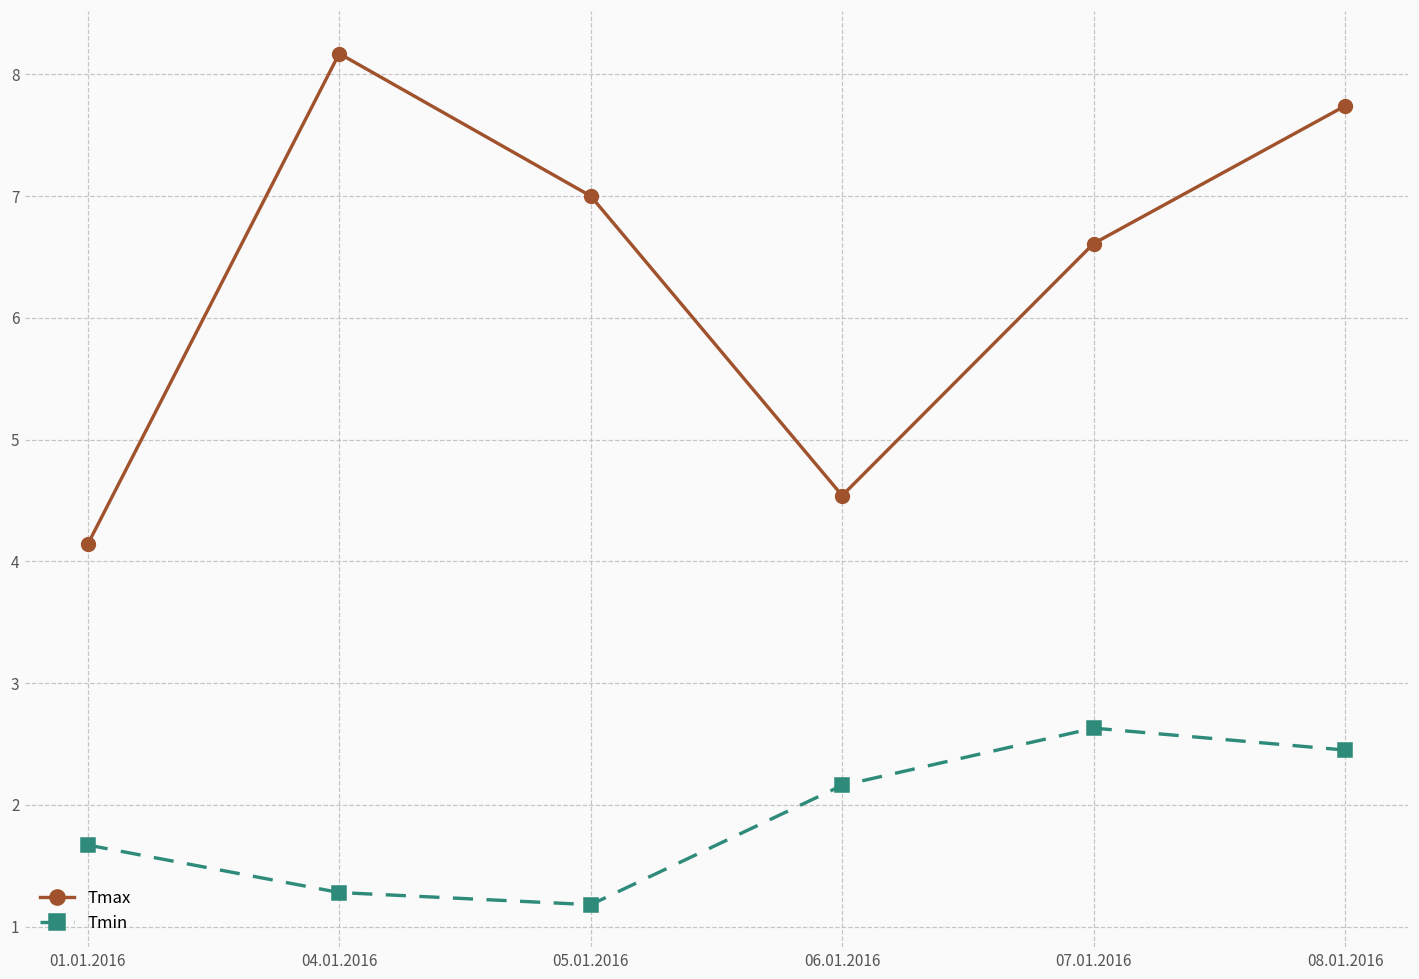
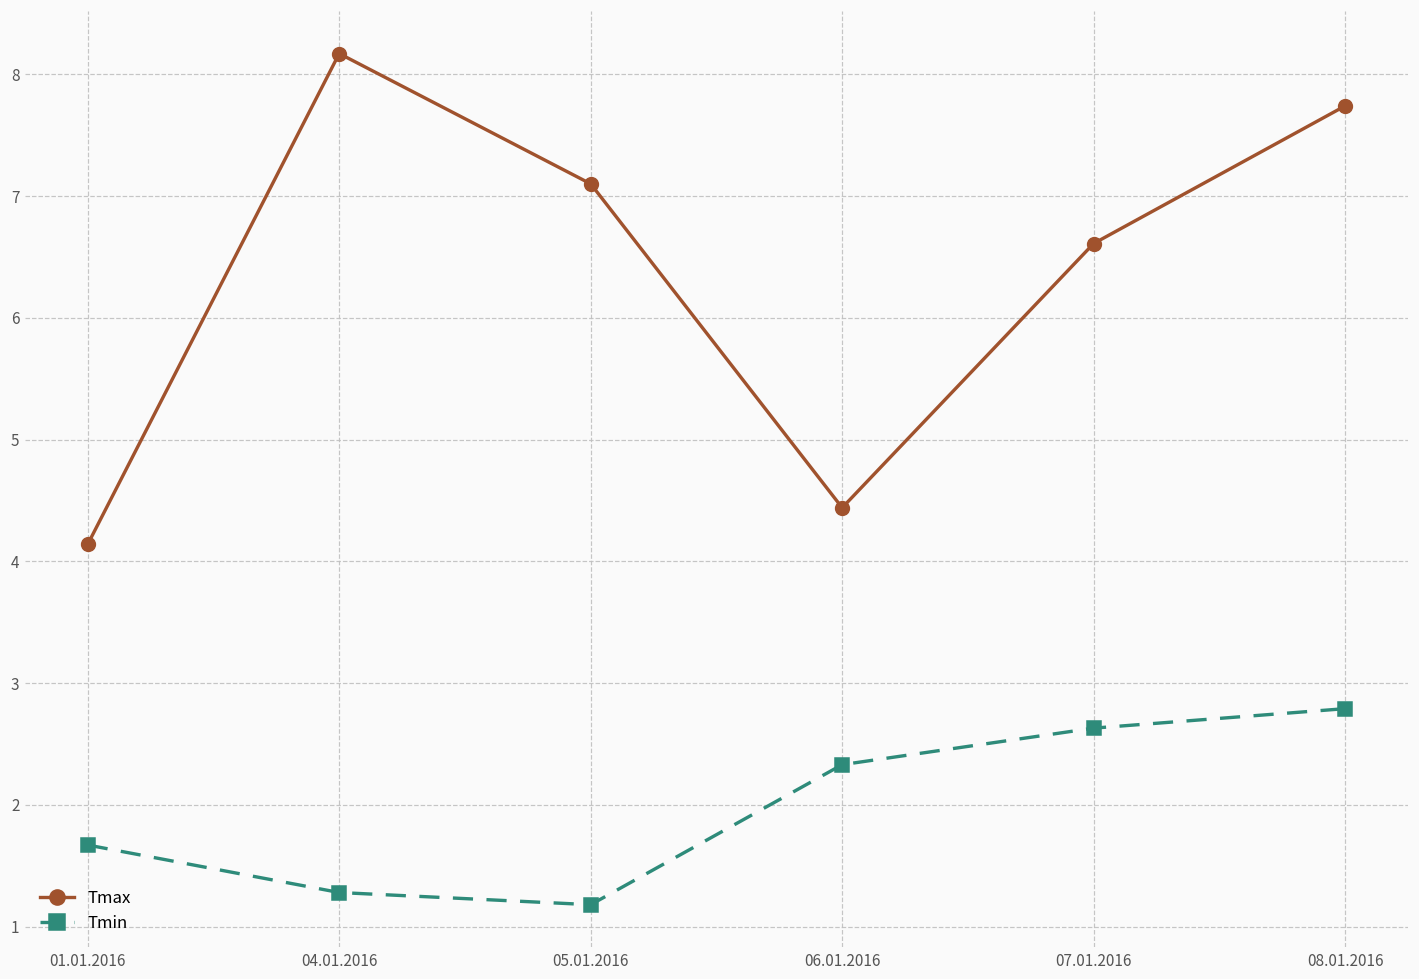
  {
    "Tmax": {
      "01.01.2016": 4.14,
      "04.01.2016": 8.17,
-     "05.01.2016": 7.0,
-     "06.01.2016": 4.54,
+     "05.01.2016": 7.1,
+     "06.01.2016": 4.44,
      "07.01.2016": 6.61,
      "08.01.2016": 7.74
    },
    "Tmin": {
      "01.01.2016": 1.67,
      "04.01.2016": 1.28,
      "05.01.2016": 1.18,
-     "06.01.2016": 2.16,
+     "06.01.2016": 2.33,
      "07.01.2016": 2.63,
-     "08.01.2016": 2.45
+     "08.01.2016": 2.79
    }
  }
